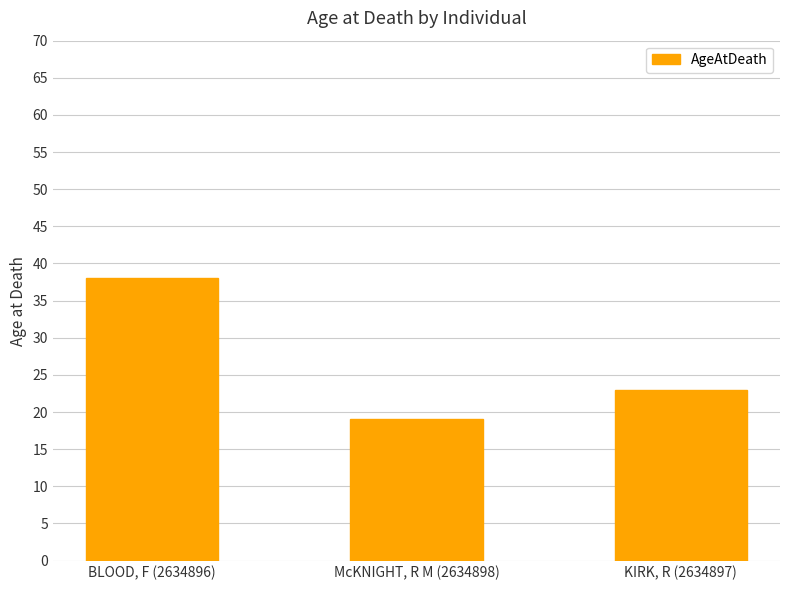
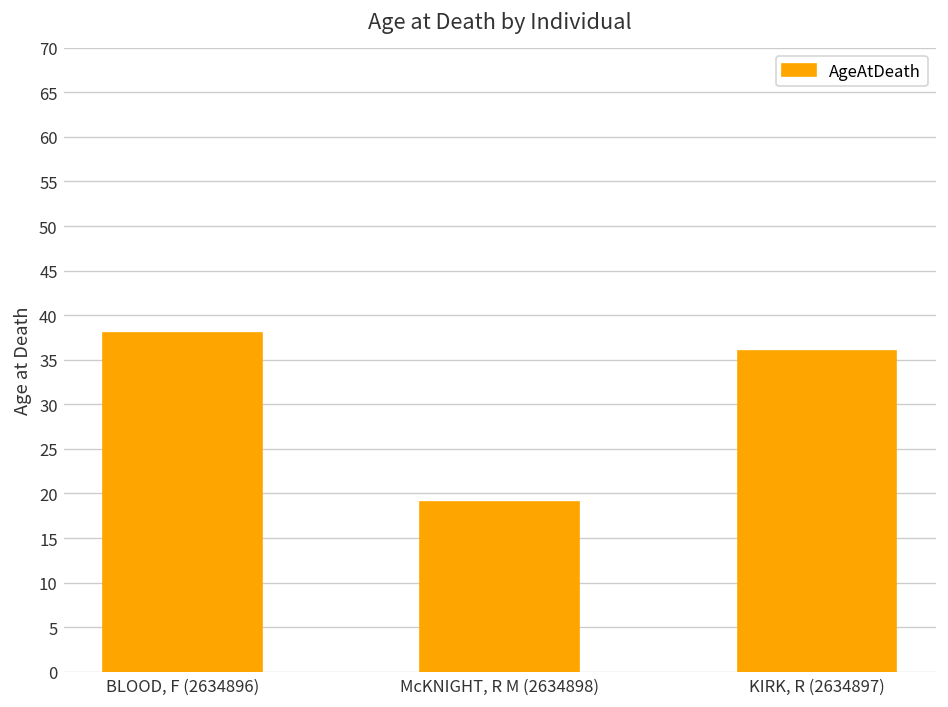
  {
    "BLOOD, F (2634896)": 38,
    "McKNIGHT, R M (2634898)": 19,
-   "KIRK, R (2634897)": 23
+   "KIRK, R (2634897)": 36
  }
